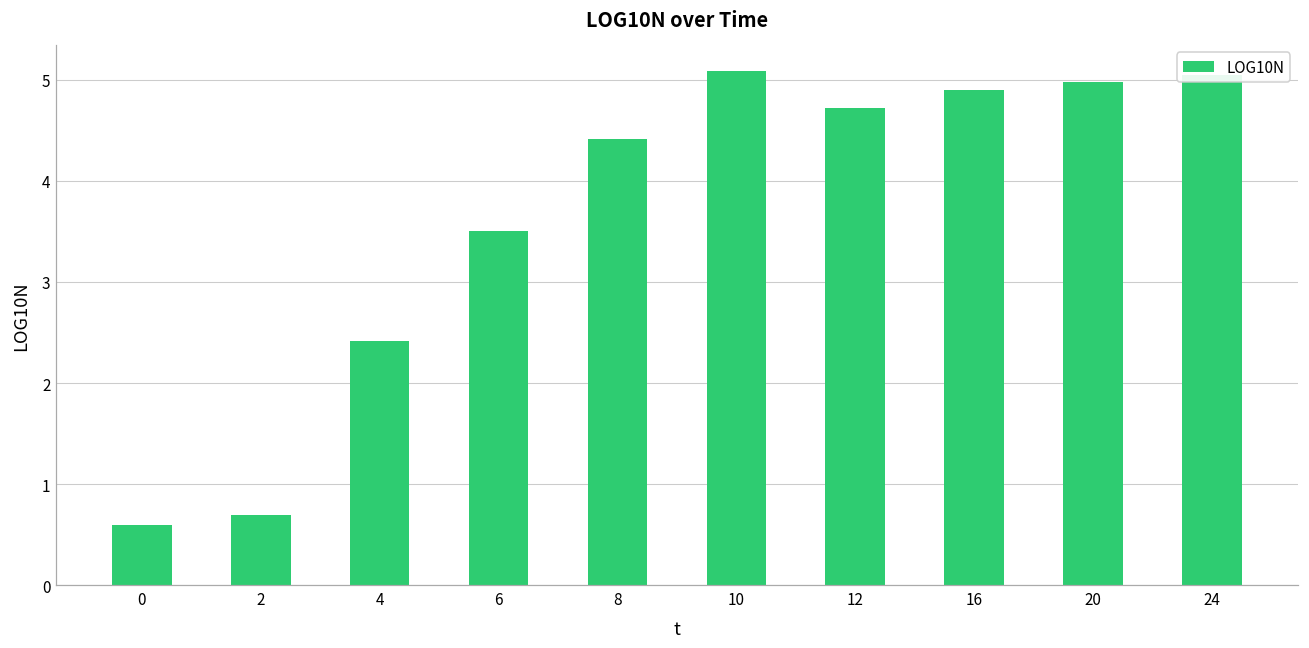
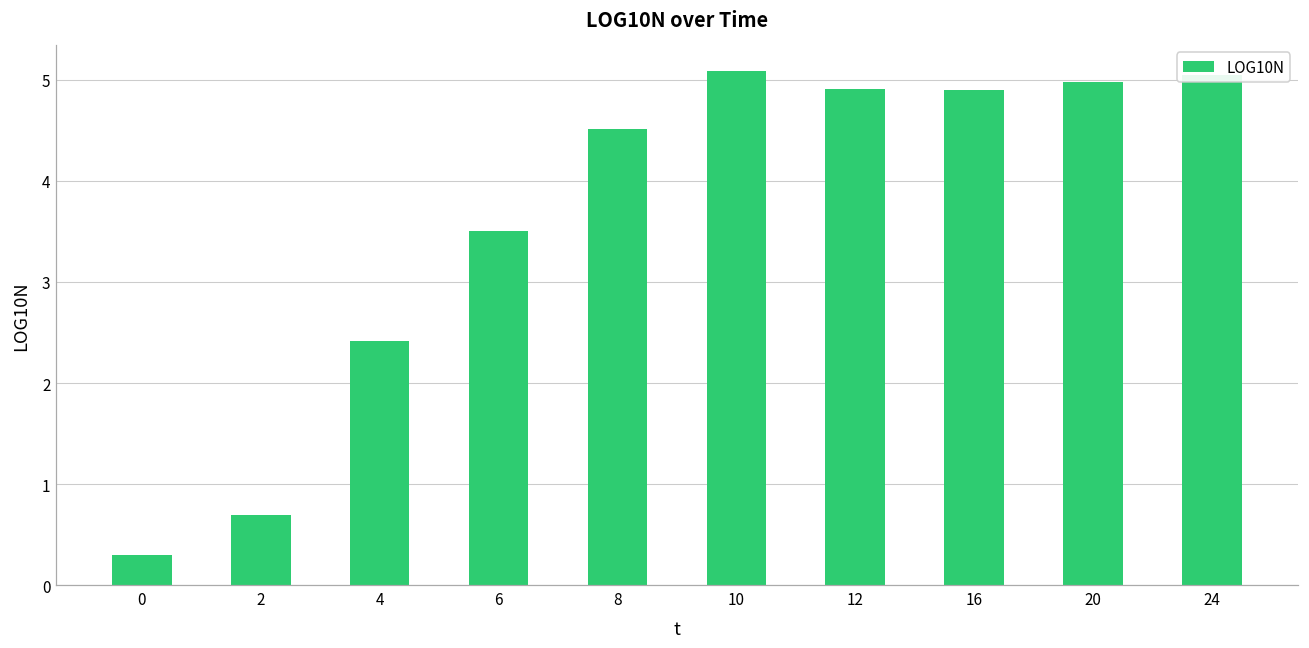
  {
-   "0": 0.6,
+   "0": 0.3,
    "2": 0.7,
    "4": 2.4,
    "6": 3.5,
-   "8": 4.4,
+   "8": 4.5,
    "10": 5.1,
-   "12": 4.7,
+   "12": 4.9,
    "16": 4.9,
    "20": 5.0
  }
